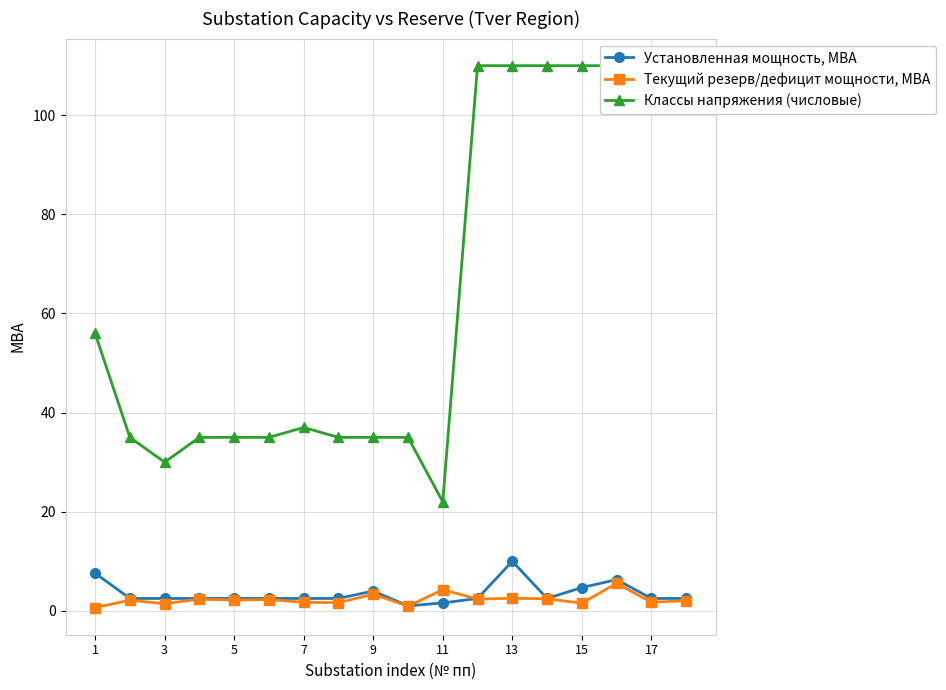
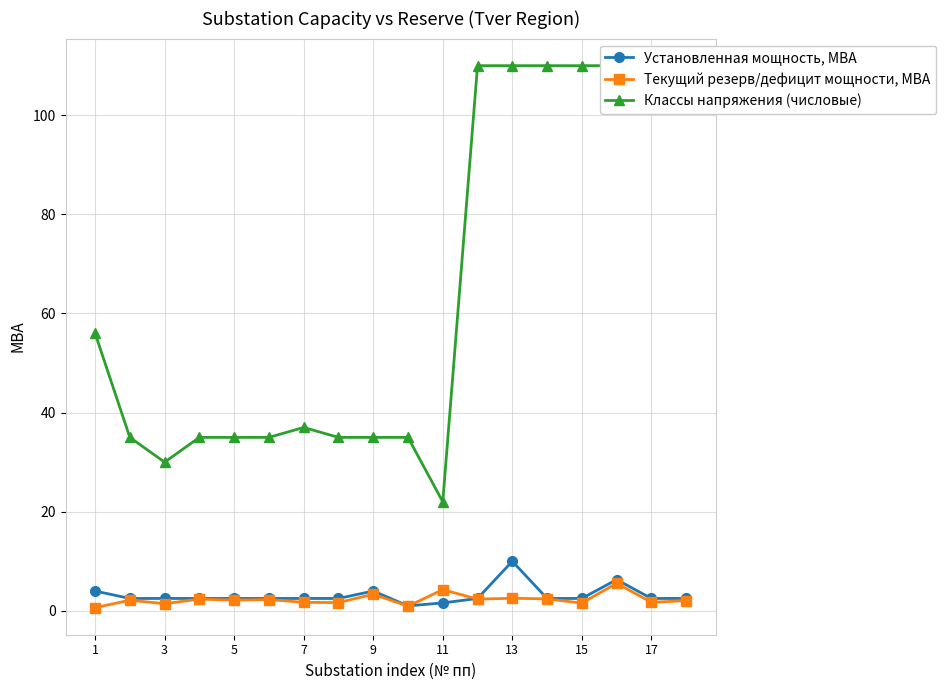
  {
    "Установленная мощность, МВА": {
-     "1": 8,
+     "1": 4,
      "3": 3,
      "7": 3,
      "9": 4,
      "11": 2,
      "13": 10,
-     "15": 5,
+     "15": 3,
      "17": 3
    },
    "Текущий резерв/дефицит мощности, МВА": {
      "1": 1,
      "3": 1,
      "7": 2,
      "9": 3,
      "11": 4,
      "13": 3,
      "15": 2,
      "17": 2
    },
    "Классы напряжения (числовые)": {
      "1": 56,
      "3": 30,
      "5": 35,
      "7": 37,
      "9": 35,
      "11": 22,
      "13": 110,
      "15": 110
    }
  }
